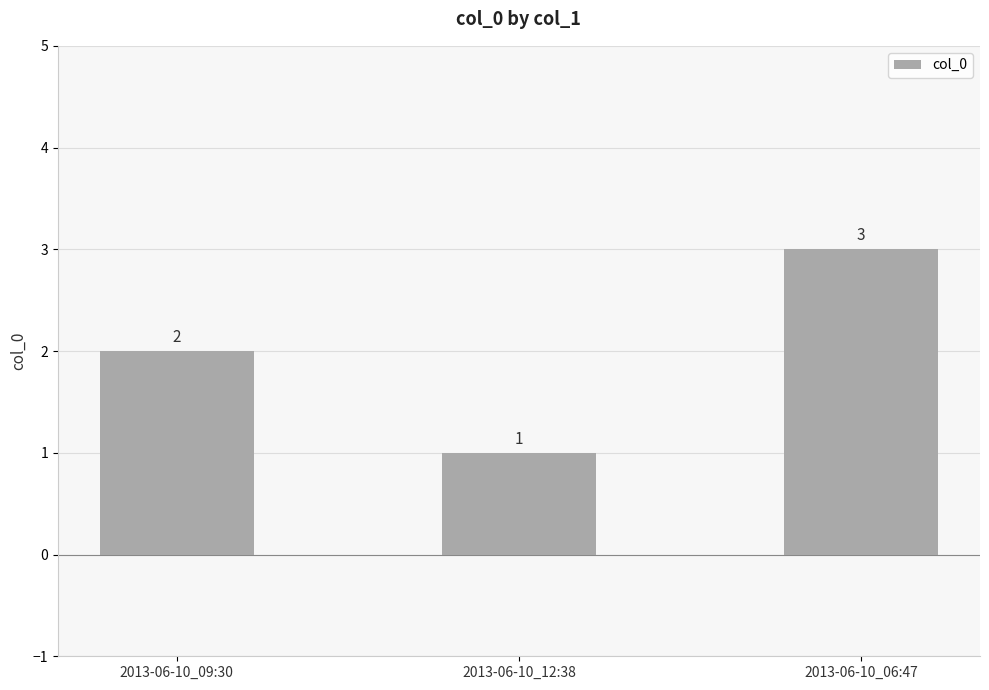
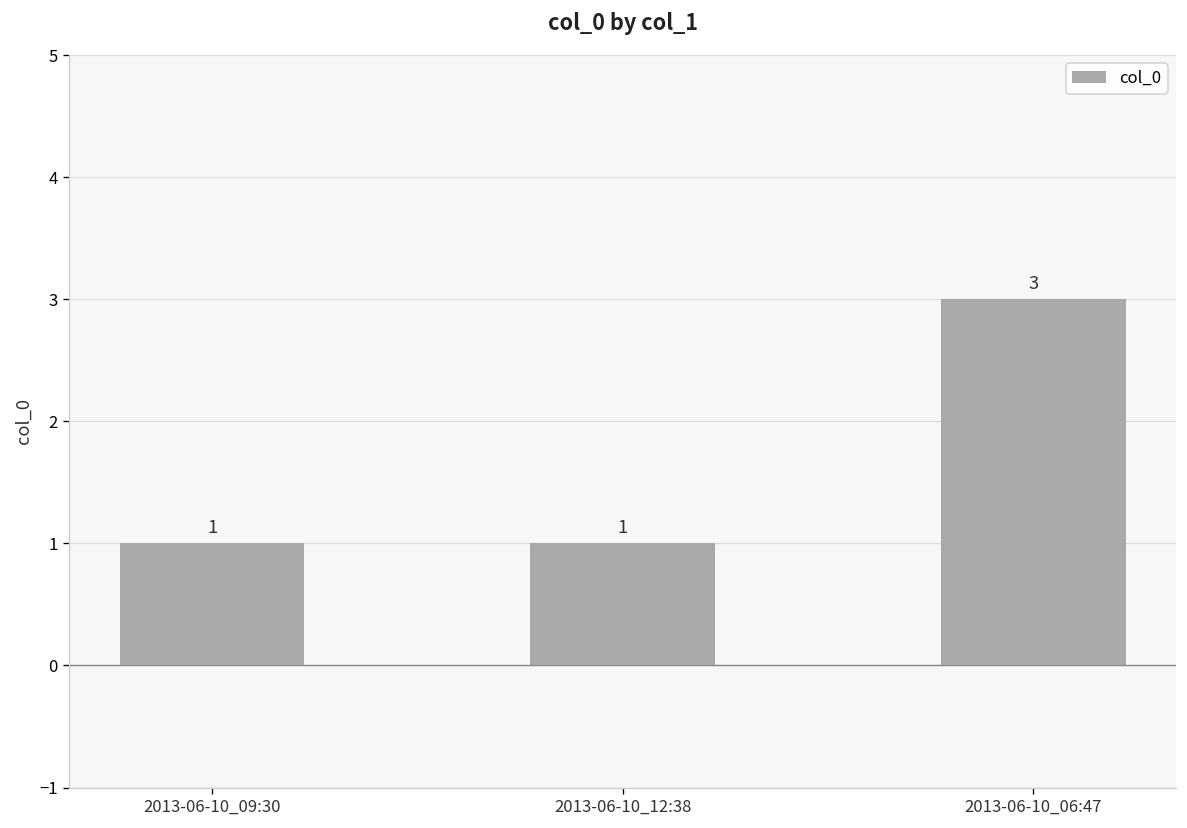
  {
-   "2013-06-10_09:30": 2,
+   "2013-06-10_09:30": 1,
    "2013-06-10_12:38": 1,
    "2013-06-10_06:47": 3
  }
